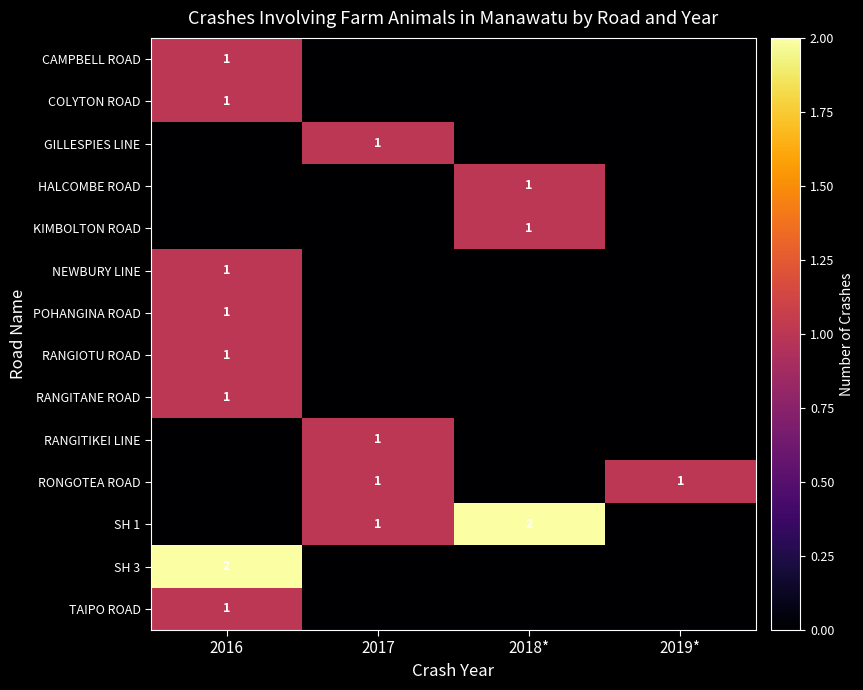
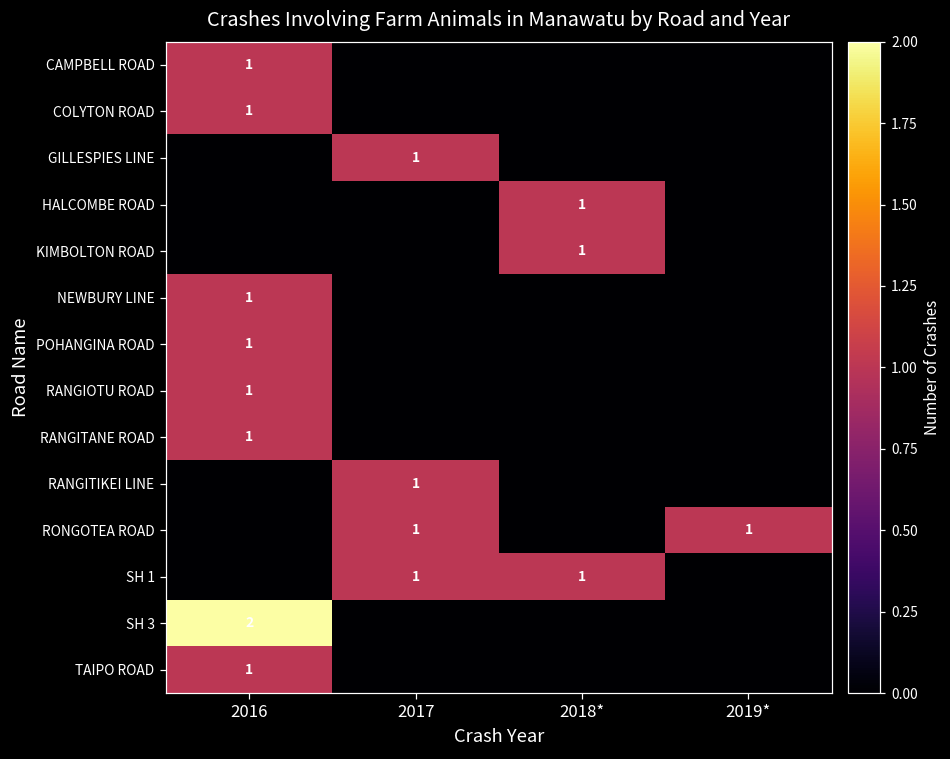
  {
    "CAMPBELL ROAD": {
      "2016": 1
    },
    "COLYTON ROAD": {
      "2016": 1
    },
    "GILLESPIES LINE": {
      "2017": 1
    },
    "HALCOMBE ROAD": {
      "2018*": 1
    },
    "KIMBOLTON ROAD": {
      "2018*": 1
    },
    "NEWBURY LINE": {
      "2016": 1
    },
    "POHANGINA ROAD": {
      "2016": 1
    },
    "RANGIOTU ROAD": {
      "2016": 1
    },
    "RANGITANE ROAD": {
      "2016": 1
    },
    "RANGITIKEI LINE": {
      "2017": 1
    },
    "RONGOTEA ROAD": {
      "2017": 1,
      "2019*": 1
    },
    "SH 1": {
      "2017": 1,
-     "2018*": 2
+     "2018*": 1
    },
    "SH 3": {
      "2016": 2
    },
    "TAIPO ROAD": {
      "2016": 1
    }
  }
